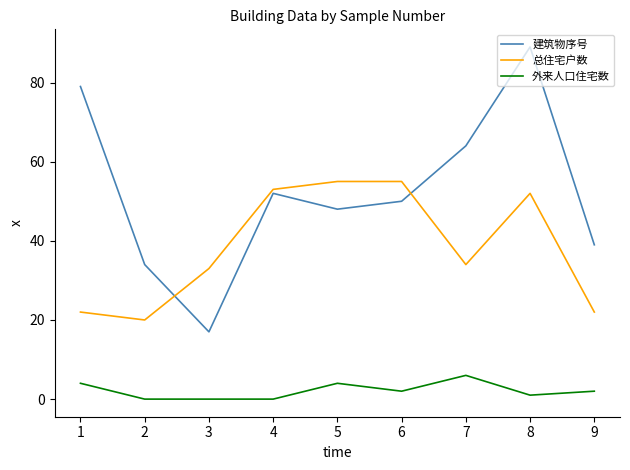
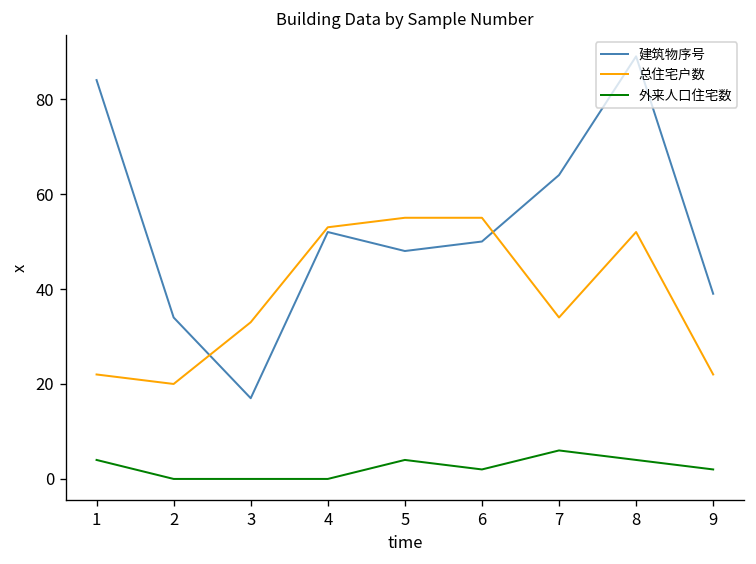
  {
    "建筑物序号": {
-     "1": 79,
+     "1": 84,
      "2": 34,
      "3": 17,
      "4": 52,
      "5": 48,
      "6": 50,
      "7": 64,
      "9": 39
    },
    "总住宅户数": {
      "1": 22,
      "2": 20,
      "3": 33,
      "4": 53,
      "5": 55,
      "6": 55,
      "7": 34,
      "8": 52,
      "9": 22
    },
    "外来人口住宅数": {
      "1": 4,
      "2": 0,
      "3": 0,
      "4": 0,
      "5": 4,
      "6": 2,
      "7": 6,
-     "8": 1,
+     "8": 4,
      "9": 2
    }
  }
